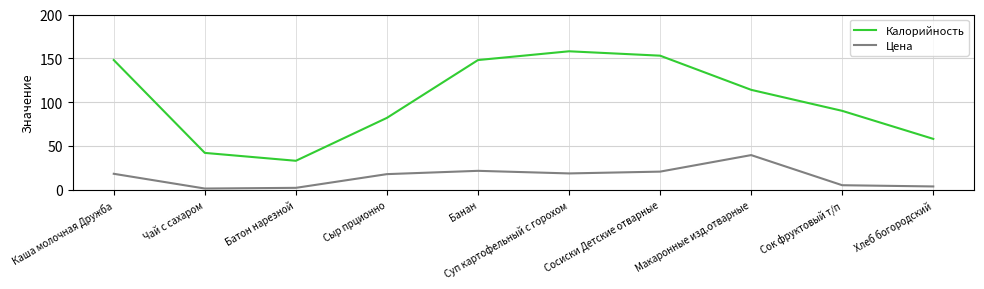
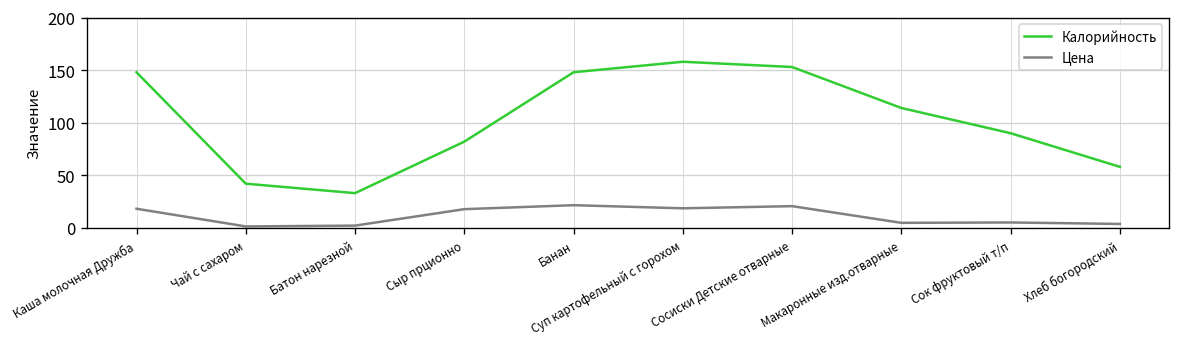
  {
    "Калорийность": {
      "Каша молочная Дружба": 150,
      "Чай с сахаром": 40,
      "Батон нарезной": 30,
      "Сыр прционно": 80,
      "Банан": 150,
      "Суп картофельный с горохом": 160,
      "Сосиски Детские отварные": 150,
      "Макаронные изд.отварные": 110,
      "Сок фруктовый т/п": 90,
      "Хлеб богородский": 60
    },
    "Цена": {
      "Каша молочная Дружба": 20,
      "Чай с сахаром": 0,
      "Батон нарезной": 0,
      "Сыр прционно": 20,
      "Банан": 20,
      "Суп картофельный с горохом": 20,
      "Сосиски Детские отварные": 20,
-     "Макаронные изд.отварные": 40,
+     "Макаронные изд.отварные": 0,
      "Сок фруктовый т/п": 10,
      "Хлеб богородский": 0
    }
  }
